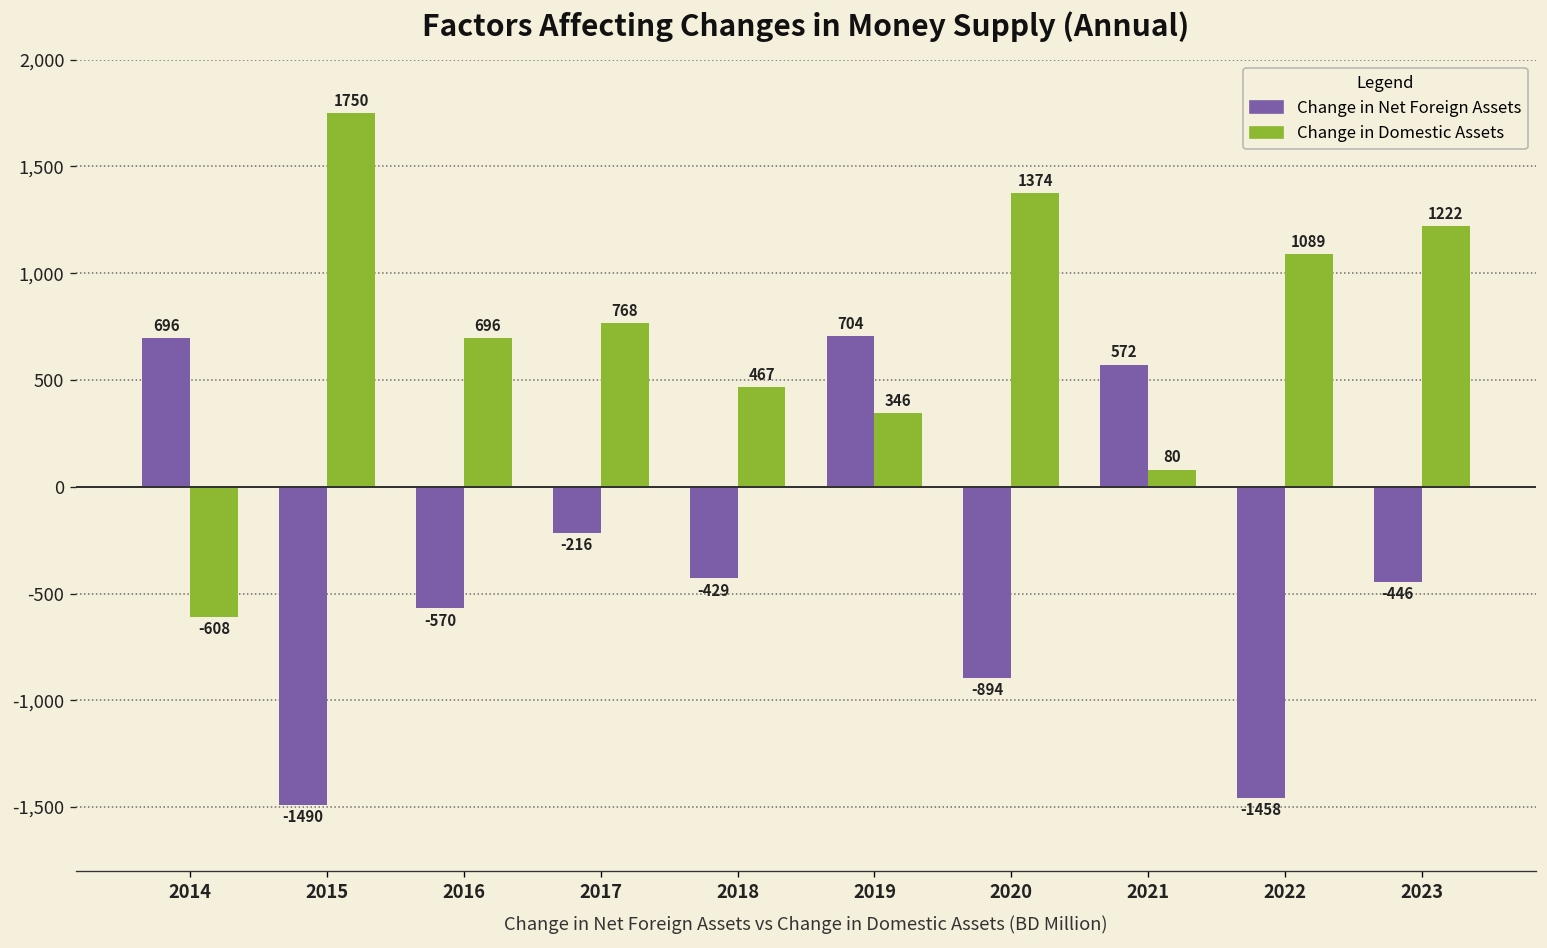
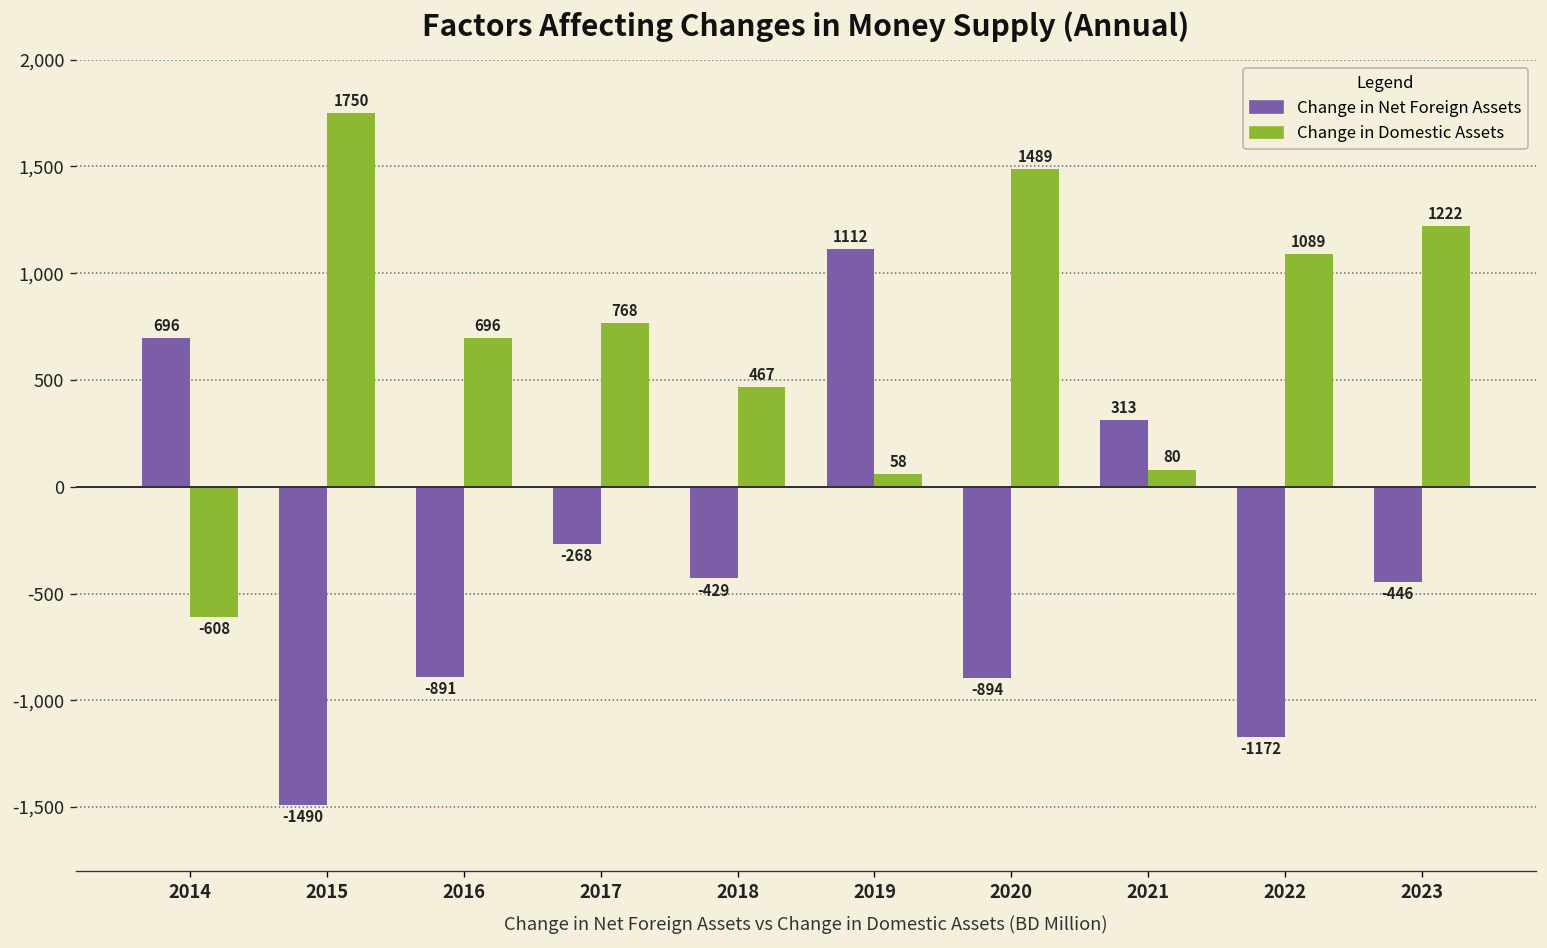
  {
    "Change in Net Foreign Assets": {
      "2014": 696,
      "2015": -1490,
-     "2016": -570,
-     "2017": -216,
+     "2016": -891,
+     "2017": -268,
      "2018": -429,
-     "2019": 704,
+     "2019": 1112,
      "2020": -894,
-     "2021": 572,
-     "2022": -1458,
+     "2021": 313,
+     "2022": -1172,
      "2023": -446
    },
    "Change in Domestic Assets": {
      "2014": -608,
      "2015": 1750,
      "2016": 696,
      "2017": 768,
      "2018": 467,
-     "2019": 346,
-     "2020": 1374,
+     "2019": 58,
+     "2020": 1489,
      "2021": 80,
      "2022": 1089,
      "2023": 1222
    }
  }
